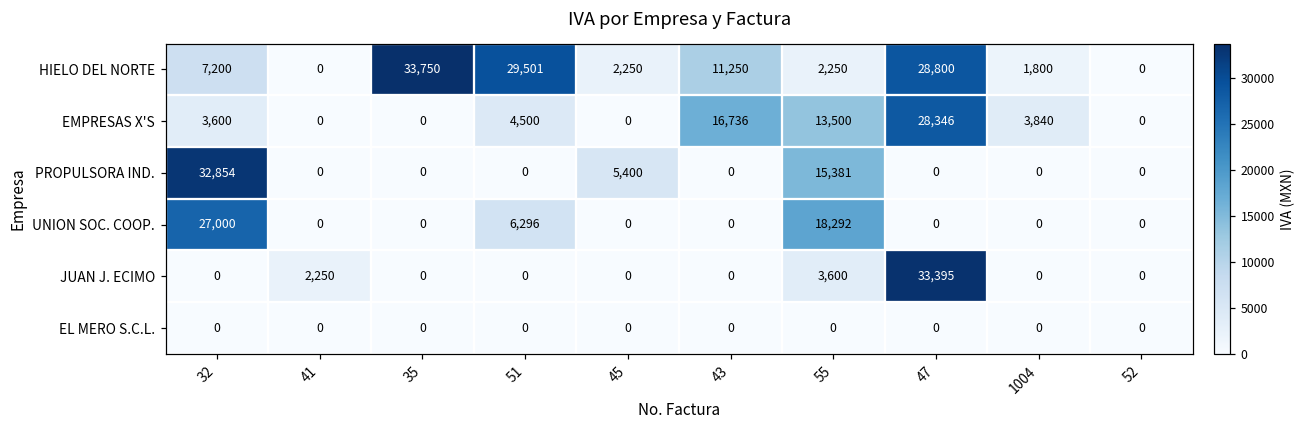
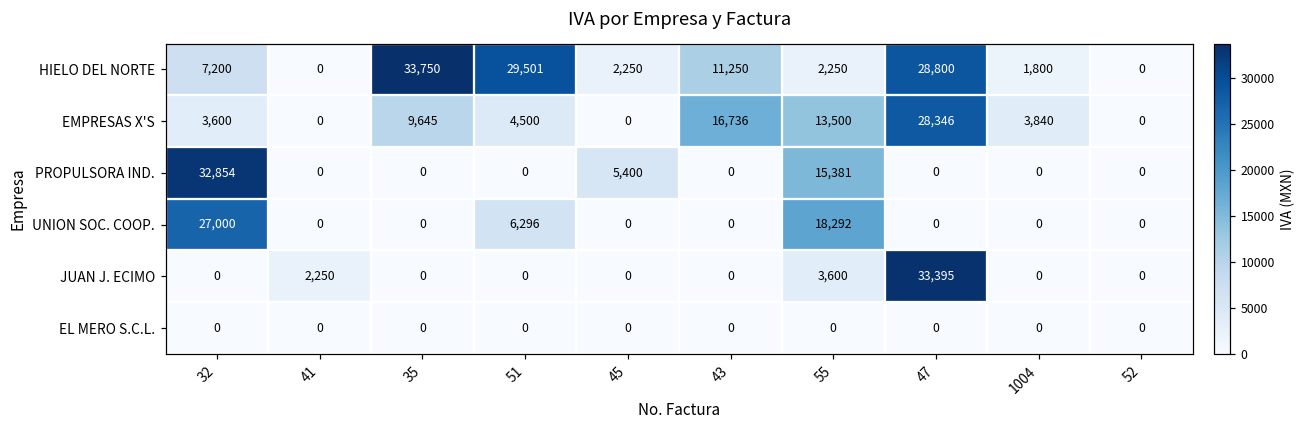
  {
    "HIELO DEL NORTE": {
      "32": "7,200",
      "41": "0",
      "35": "33,750",
      "51": "29,501",
      "45": "2,250",
      "43": "11,250",
      "55": "2,250",
      "47": "28,800",
      "1004": "1,800",
      "52": "0"
    },
    "EMPRESAS X'S": {
      "32": "3,600",
      "41": "0",
-     "35": "0",
+     "35": "9,645",
      "51": "4,500",
      "45": "0",
      "43": "16,736",
      "55": "13,500",
      "47": "28,346",
      "1004": "3,840",
      "52": "0"
    },
    "PROPULSORA IND.": {
      "32": "32,854",
      "41": "0",
      "35": "0",
      "51": "0",
      "45": "5,400",
      "43": "0",
      "55": "15,381",
      "47": "0",
      "1004": "0",
      "52": "0"
    },
    "UNION SOC. COOP.": {
      "32": "27,000",
      "41": "0",
      "35": "0",
      "51": "6,296",
      "45": "0",
      "43": "0",
      "55": "18,292",
      "47": "0",
      "1004": "0",
      "52": "0"
    },
    "JUAN J. ECIMO": {
      "32": "0",
      "41": "2,250",
      "35": "0",
      "51": "0",
      "45": "0",
      "43": "0",
      "55": "3,600",
      "47": "33,395",
      "1004": "0",
      "52": "0"
    },
    "EL MERO S.C.L.": {
      "32": "0",
      "41": "0",
      "35": "0",
      "51": "0",
      "45": "0",
      "43": "0",
      "55": "0",
      "47": "0",
      "1004": "0",
      "52": "0"
    }
  }
